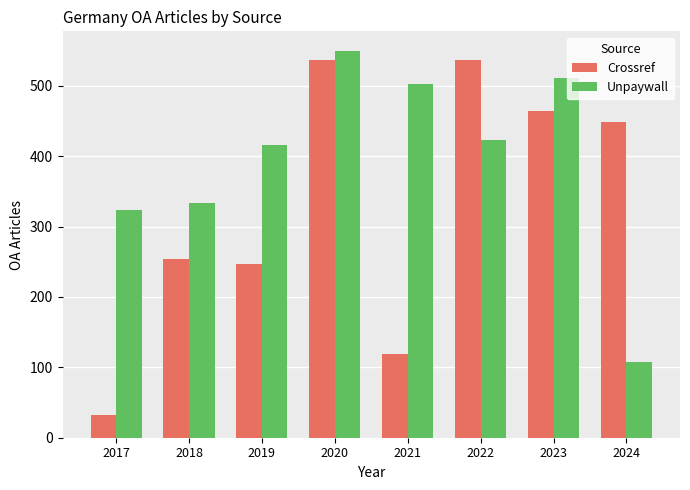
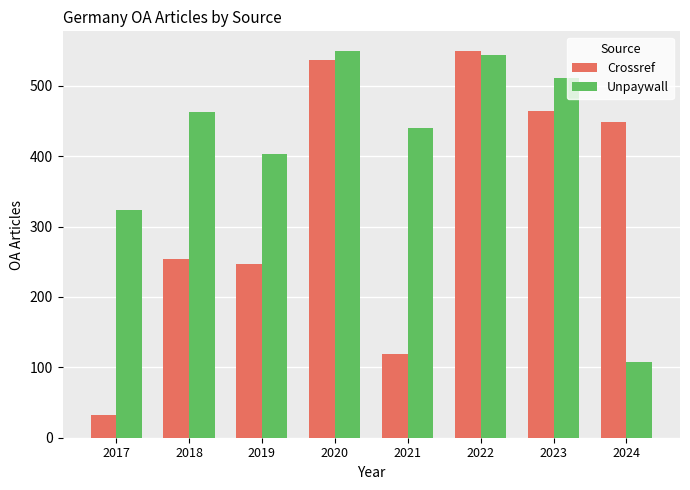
  {
    "Crossref": {
      "2017": 30,
      "2018": 250,
      "2019": 250,
      "2020": 540,
      "2021": 120,
-     "2022": 540,
+     "2022": 550,
      "2023": 470,
      "2024": 450
    },
    "Unpaywall": {
      "2017": 320,
-     "2018": 330,
-     "2019": 420,
+     "2018": 460,
+     "2019": 400,
      "2020": 550,
-     "2021": 500,
-     "2022": 420,
+     "2021": 440,
+     "2022": 540,
      "2023": 510,
      "2024": 110
    }
  }
